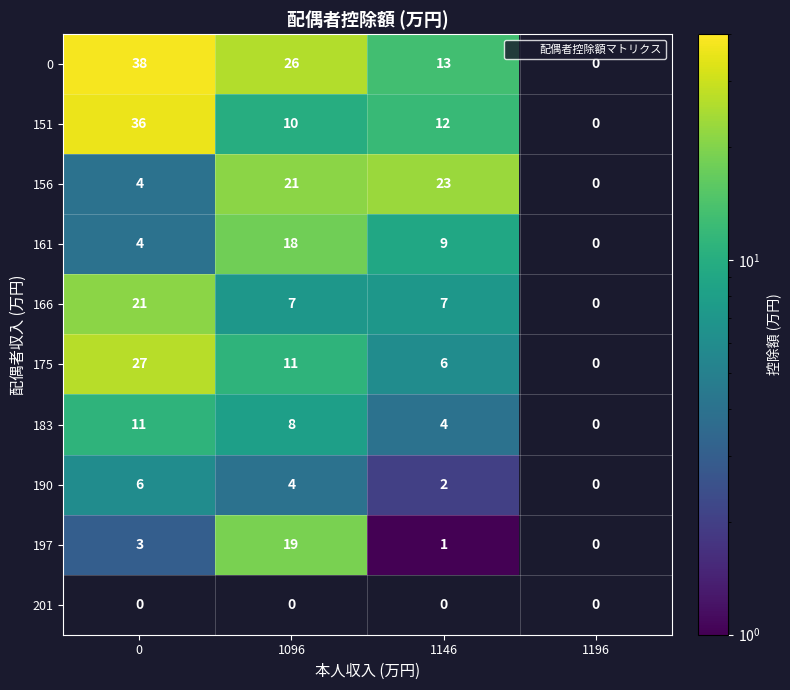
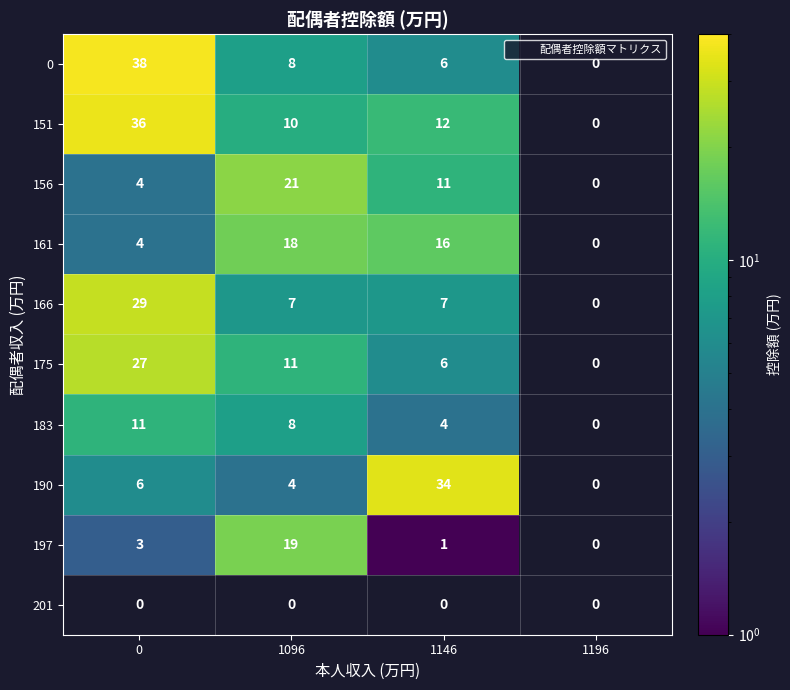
  {
    "0": {
      "0": 38,
-     "1096": 26,
-     "1146": 13
+     "1096": 8,
+     "1146": 6
    },
    "151": {
      "0": 36,
      "1096": 10,
      "1146": 12
    },
    "156": {
      "0": 4,
      "1096": 21,
-     "1146": 23
+     "1146": 11
    },
    "161": {
      "0": 4,
      "1096": 18,
-     "1146": 9
+     "1146": 16
    },
    "166": {
-     "0": 21,
+     "0": 29,
      "1096": 7,
      "1146": 7
    },
    "175": {
      "0": 27,
      "1096": 11,
      "1146": 6
    },
    "183": {
      "0": 11,
      "1096": 8,
      "1146": 4
    },
    "190": {
      "0": 6,
      "1096": 4,
-     "1146": 2
+     "1146": 34
    },
    "197": {
      "0": 3,
      "1096": 19,
      "1146": 1
    }
  }
